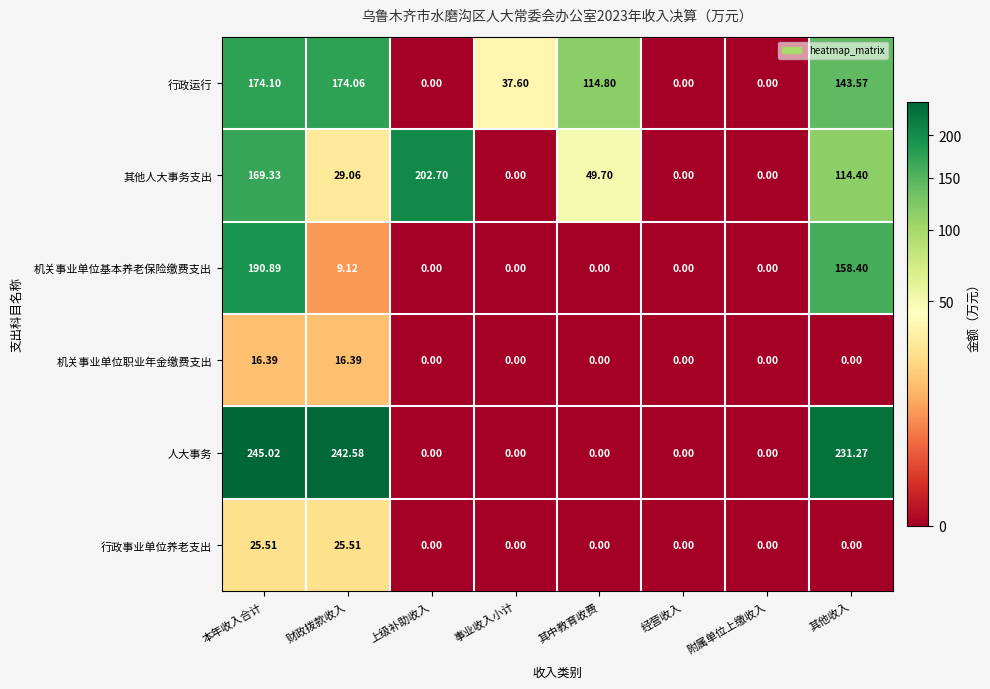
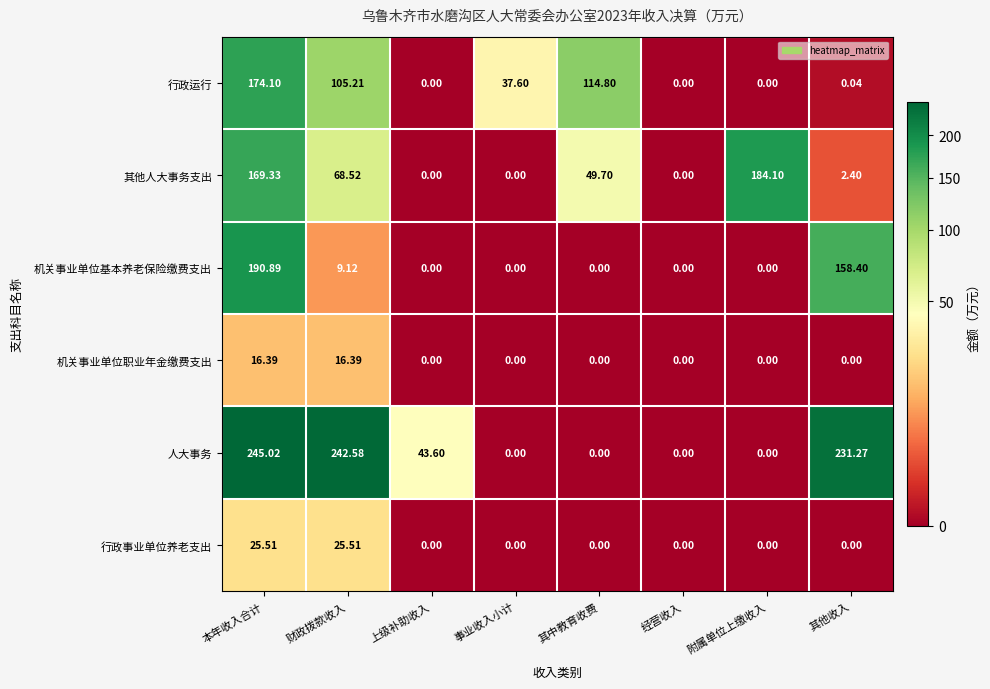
  {
    "行政运行": {
      "本年收入合计": 174.10,
-     "财政拨款收入": 174.06,
+     "财政拨款收入": 105.21,
      "上级补助收入": 0.00,
      "事业收入小计": 37.60,
      "其中教育收费": 114.80,
      "经营收入": 0.00,
      "附属单位上缴收入": 0.00,
-     "其他收入": 143.57
+     "其他收入": 0.04
    },
    "其他人大事务支出": {
      "本年收入合计": 169.33,
-     "财政拨款收入": 29.06,
-     "上级补助收入": 202.70,
+     "财政拨款收入": 68.52,
+     "上级补助收入": 0.00,
      "事业收入小计": 0.00,
      "其中教育收费": 49.70,
      "经营收入": 0.00,
-     "附属单位上缴收入": 0.00,
-     "其他收入": 114.40
+     "附属单位上缴收入": 184.10,
+     "其他收入": 2.40
    },
    "机关事业单位基本养老保险缴费支出": {
      "本年收入合计": 190.89,
      "财政拨款收入": 9.12,
      "上级补助收入": 0.00,
      "事业收入小计": 0.00,
      "其中教育收费": 0.00,
      "经营收入": 0.00,
      "附属单位上缴收入": 0.00,
      "其他收入": 158.40
    },
    "机关事业单位职业年金缴费支出": {
      "本年收入合计": 16.39,
      "财政拨款收入": 16.39,
      "上级补助收入": 0.00,
      "事业收入小计": 0.00,
      "其中教育收费": 0.00,
      "经营收入": 0.00,
      "附属单位上缴收入": 0.00,
      "其他收入": 0.00
    },
    "人大事务": {
      "本年收入合计": 245.02,
      "财政拨款收入": 242.58,
-     "上级补助收入": 0.00,
+     "上级补助收入": 43.60,
      "事业收入小计": 0.00,
      "其中教育收费": 0.00,
      "经营收入": 0.00,
      "附属单位上缴收入": 0.00,
      "其他收入": 231.27
    },
    "行政事业单位养老支出": {
      "本年收入合计": 25.51,
      "财政拨款收入": 25.51,
      "上级补助收入": 0.00,
      "事业收入小计": 0.00,
      "其中教育收费": 0.00,
      "经营收入": 0.00,
      "附属单位上缴收入": 0.00,
      "其他收入": 0.00
    }
  }
